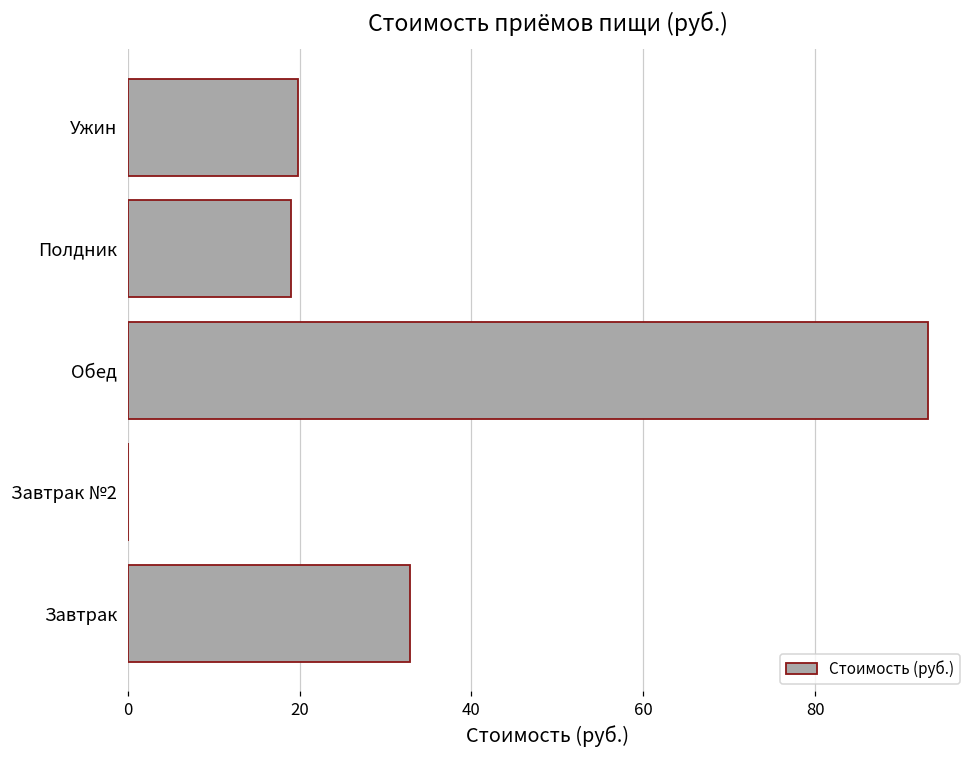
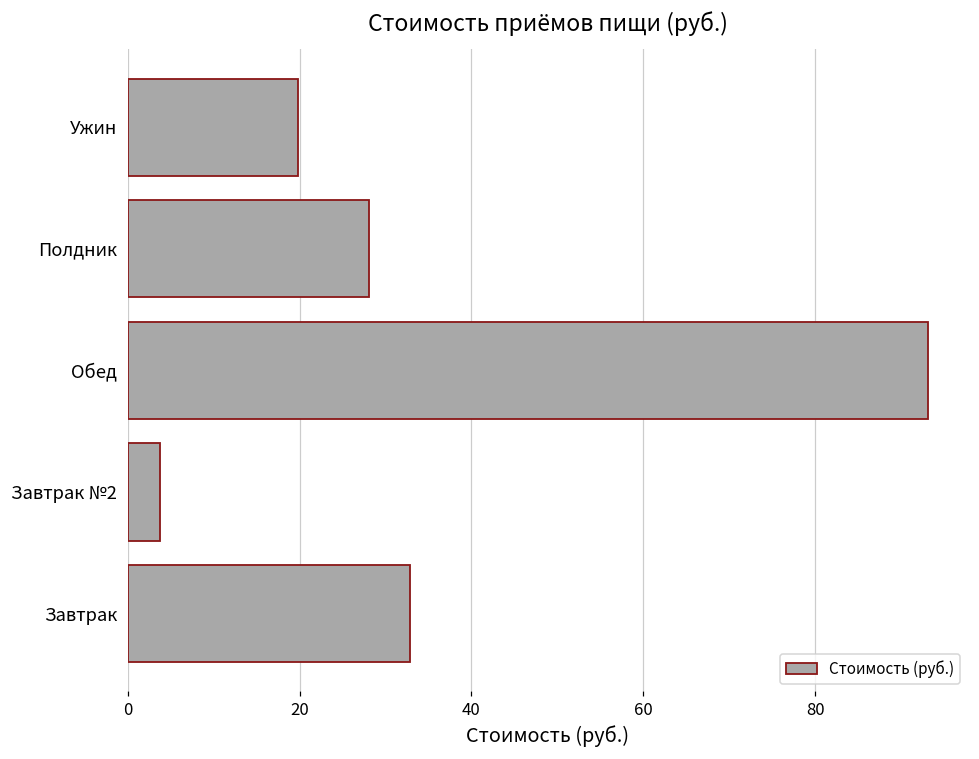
  {
    "Ужин": 20,
-   "Полдник": 19,
+   "Полдник": 28,
    "Обед": 93,
-   "Завтрак №2": 0,
+   "Завтрак №2": 4,
    "Завтрак": 33
  }
